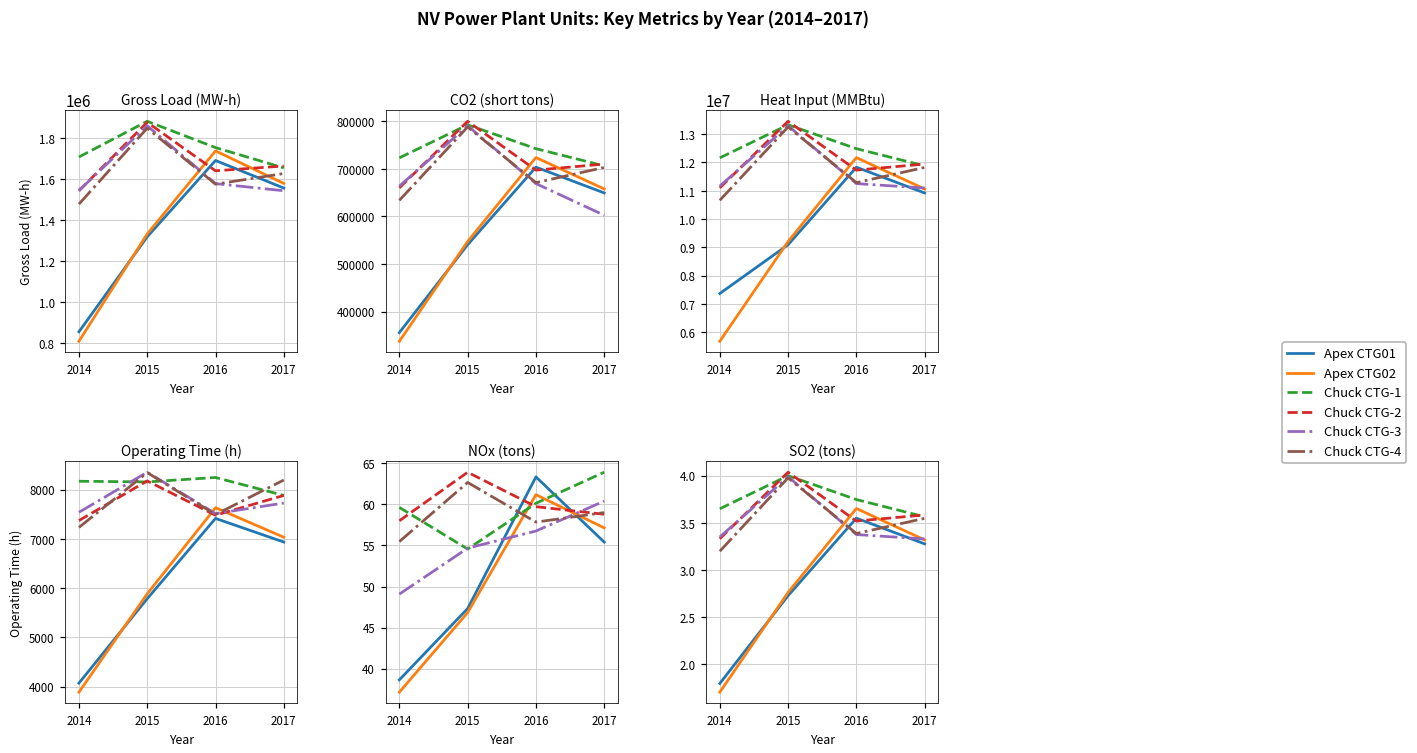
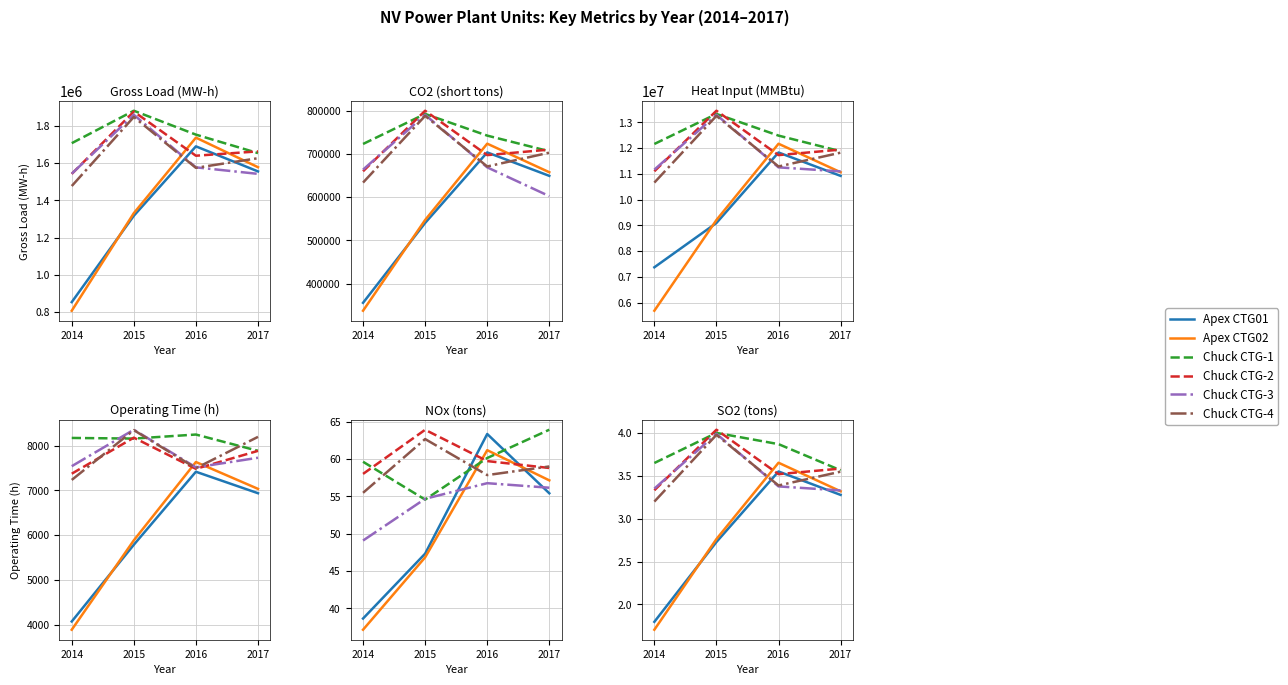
  {
    "Gross Load (MW-h)": {
      "Apex CTG01": {
        "2014": 850000,
        "2015": 1320000,
        "2016": 1690000
      },
      "Apex CTG02": {
        "2014": 810000,
        "2015": 1330000,
        "2016": 1740000,
        "2017": 1580000
      },
      "Chuck CTG-1": {
        "2014": 1710000,
        "2016": 1750000
      },
      "Chuck CTG-2": {
        "2016": 1640000
      },
      "Chuck CTG-4": {
        "2014": 1480000,
        "2017": 1630000
      }
    },
    "CO2 (short tons)": {
      "Apex CTG01": {
        "2014": 360000,
        "2015": 540000,
        "2016": 700000,
        "2017": 650000
      },
      "Apex CTG02": {
        "2014": 340000,
        "2015": 550000,
        "2016": 720000,
        "2017": 660000
      },
      "Chuck CTG-1": {
        "2014": 720000,
        "2016": 740000
      },
      "Chuck CTG-2": {
        "2015": 800000,
        "2016": 700000
      },
      "Chuck CTG-3": {
        "2017": 600000
      },
      "Chuck CTG-4": {
        "2014": 630000
      }
    },
    "Heat Input (MMBtu)": {
      "Apex CTG01": {
        "2014": 7400000,
        "2015": 9100000,
        "2016": 11800000,
        "2017": 10900000
      },
      "Apex CTG02": {
        "2014": 5700000,
        "2015": 9200000,
        "2016": 12200000
      },
      "Chuck CTG-1": {
        "2014": 12200000,
        "2016": 12500000
      },
      "Chuck CTG-2": {
        "2015": 13500000,
        "2016": 11700000
      },
      "Chuck CTG-4": {
        "2014": 10700000
      }
    },
    "Operating Time (h)": {
      "Apex CTG01": {
        "2014": 4100,
        "2015": 5800,
        "2016": 7400,
        "2017": 6900
      },
      "Apex CTG02": {
        "2014": 3900,
        "2015": 5900,
        "2016": 7600,
        "2017": 7000
      },
      "Chuck CTG-1": {
        "2014": 8200,
        "2016": 8200
      },
      "Chuck CTG-2": {
        "2014": 7400
      },
      "Chuck CTG-3": {
        "2014": 7500,
        "2017": 7700
      },
      "Chuck CTG-4": {
        "2014": 7200,
        "2017": 8200
      }
    },
    "NOx (tons)": {
      "Apex CTG01": {
        "2014": 39,
        "2015": 47,
        "2016": 63,
        "2017": 55
      },
      "Apex CTG02": {
        "2014": 37,
        "2015": 47,
        "2016": 61,
        "2017": 57
      },
      "Chuck CTG-1": {
        "2014": 60,
        "2016": 60,
        "2017": 64
      },
      "Chuck CTG-2": {
        "2014": 58,
        "2015": 64,
        "2016": 60
      },
      "Chuck CTG-3": {
        "2014": 49,
        "2016": 57,
-       "2017": 60
+       "2017": 56
      },
      "Chuck CTG-4": {
        "2014": 55,
        "2015": 63,
        "2016": 58
      }
    },
    "SO2 (tons)": {
      "Apex CTG01": {
        "2014": 1.8,
        "2015": 2.7,
        "2016": 3.6,
        "2017": 3.3
      },
      "Apex CTG02": {
        "2014": 1.7,
        "2015": 2.8,
        "2016": 3.7
      },
      "Chuck CTG-1": {
        "2014": 3.6,
-       "2016": 3.7
+       "2016": 3.9
      },
      "Chuck CTG-2": {
        "2015": 4.0,
        "2016": 3.5
      },
      "Chuck CTG-4": {
        "2014": 3.2
      }
    }
  }
